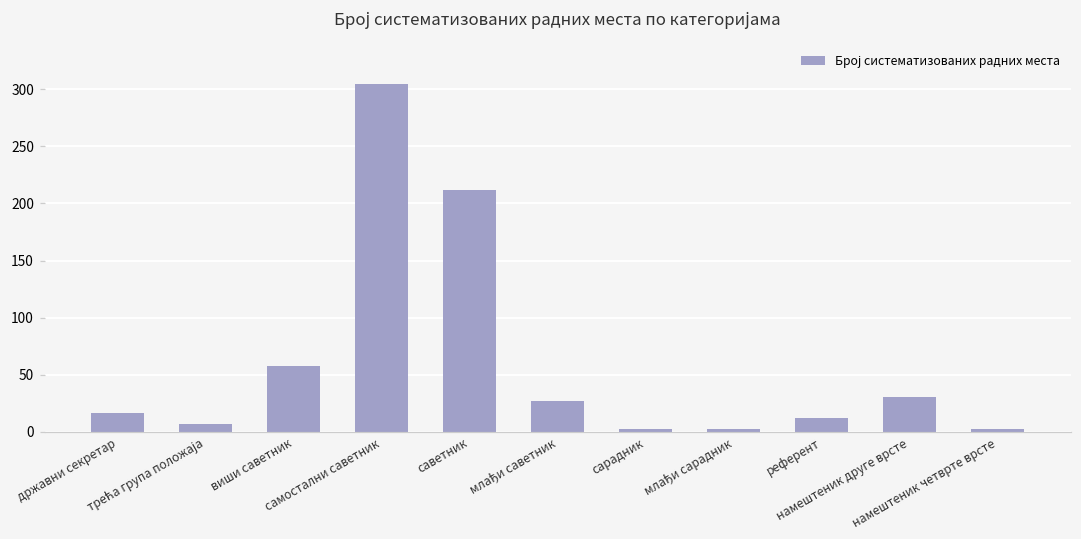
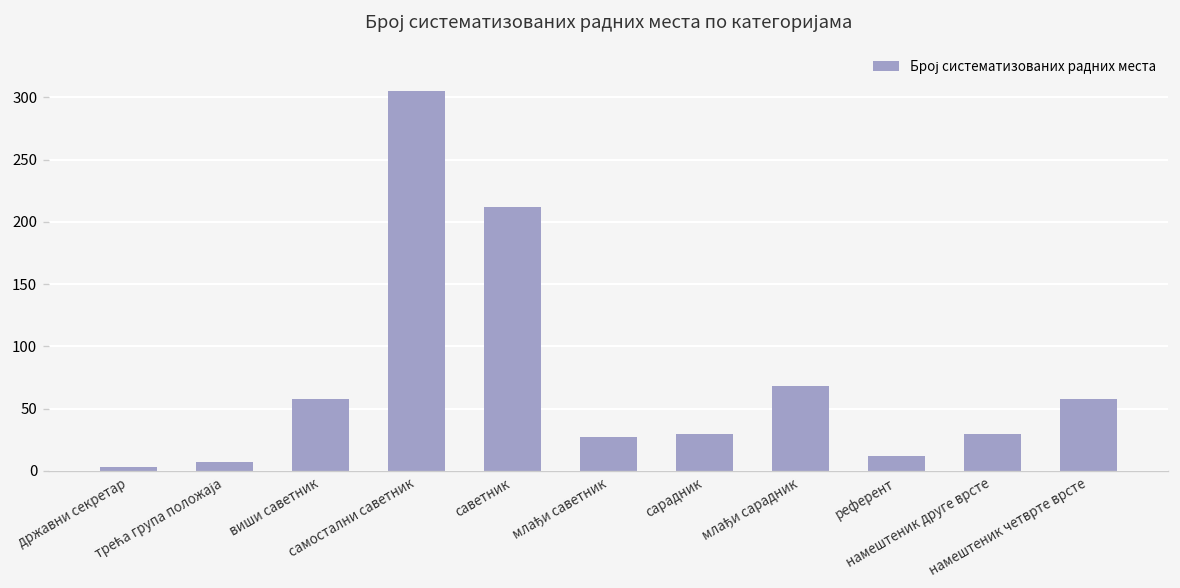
  {
-   "државни секретар": 16,
+   "државни секретар": 3,
    "трећа група положаја": 7,
    "виши саветник": 58,
    "самостални саветник": 305,
    "саветник": 212,
    "млађи саветник": 27,
-   "сарадник": 2,
-   "млађи сарадник": 2,
+   "сарадник": 30,
+   "млађи сарадник": 68,
    "референт": 12,
    "намештеник друге врсте": 30,
-   "намештеник четврте врсте": 2
+   "намештеник четврте врсте": 58
  }
